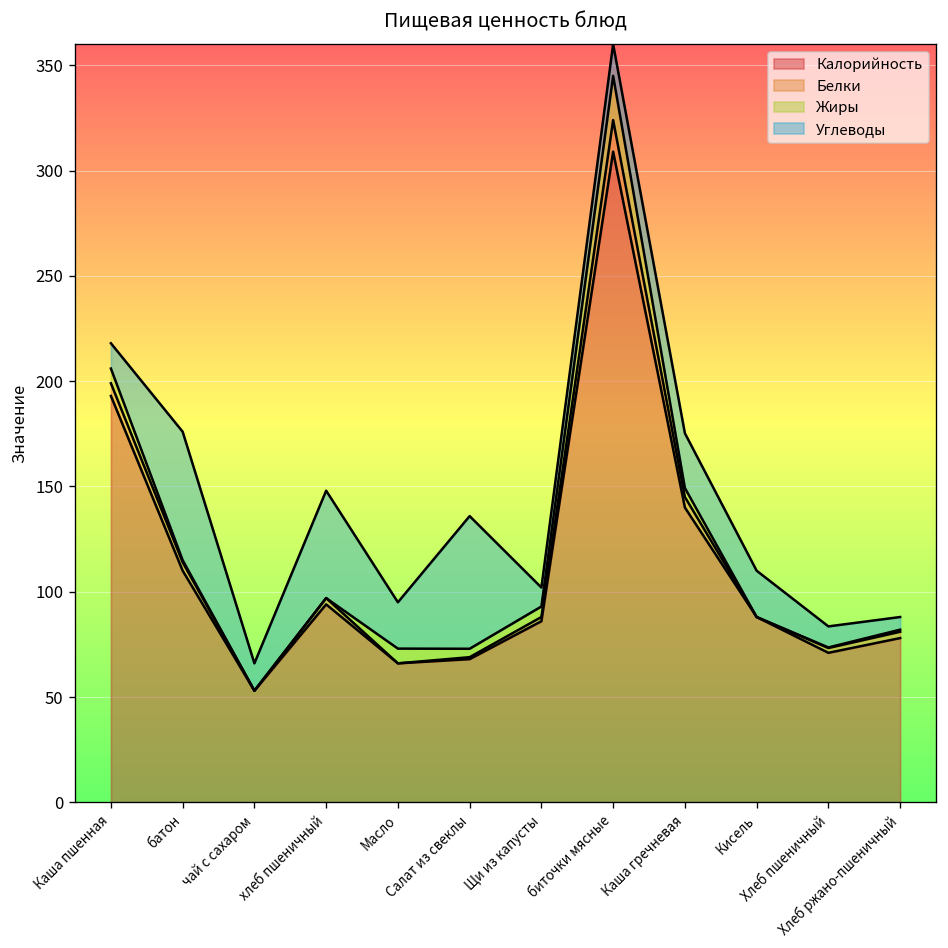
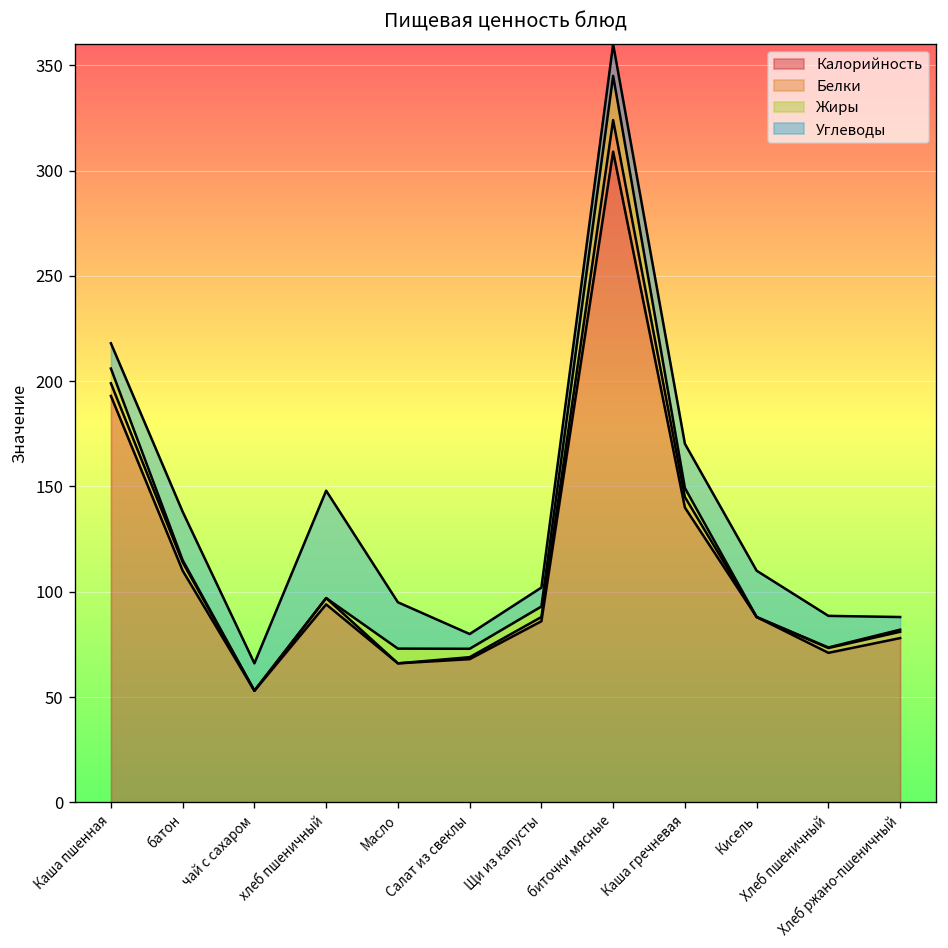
  {
    "Углеводы": {
      "Каша пшенная": 12,
-     "батон": 61,
+     "батон": 23,
      "чай с сахаром": 13,
      "хлеб пшеничный": 51,
      "Масло": 22,
-     "Салат из свеклы": 63,
+     "Салат из свеклы": 7,
      "Щи из капусты": 9,
      "биточки мясные": 15,
-     "Каша гречневая": 26,
+     "Каша гречневая": 21,
      "Кисель": 22,
-     "Хлеб пшеничный": 10,
+     "Хлеб пшеничный": 15,
      "Хлеб ржано-пшеничный": 6
    }
  }
